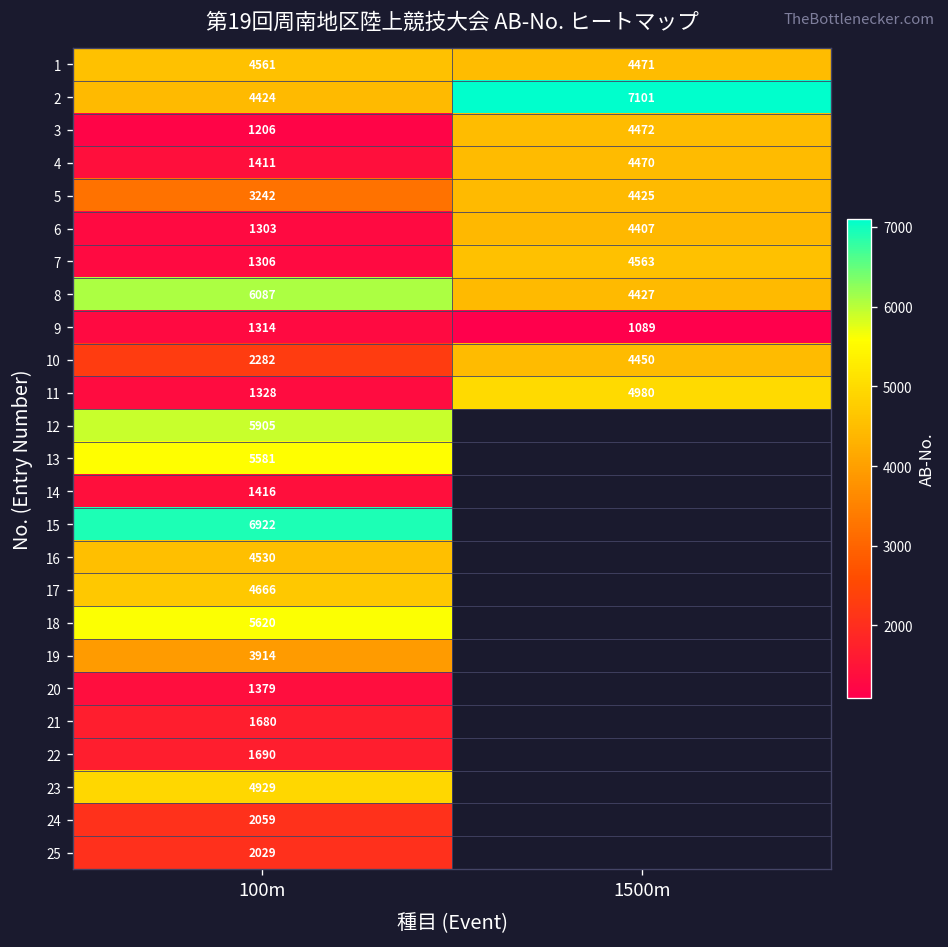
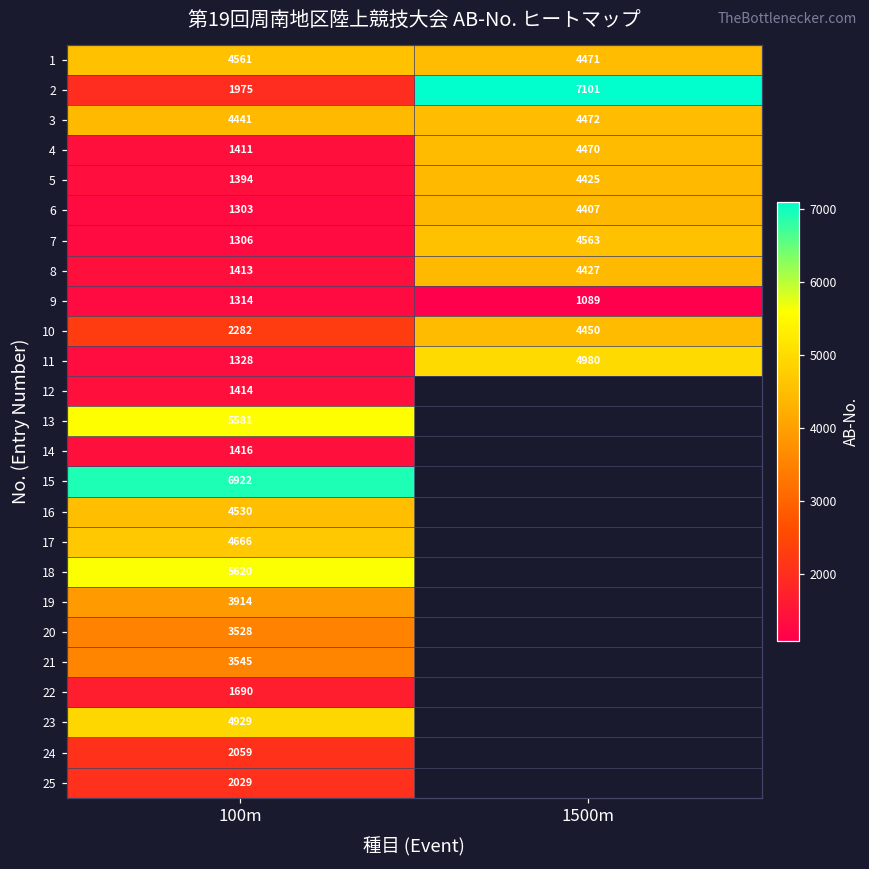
  {
    "1": {
      "100m": 4561,
      "1500m": 4471
    },
    "2": {
-     "100m": 4424,
+     "100m": 1975,
      "1500m": 7101
    },
    "3": {
-     "100m": 1206,
+     "100m": 4441,
      "1500m": 4472
    },
    "4": {
      "100m": 1411,
      "1500m": 4470
    },
    "5": {
-     "100m": 3242,
+     "100m": 1394,
      "1500m": 4425
    },
    "6": {
      "100m": 1303,
      "1500m": 4407
    },
    "7": {
      "100m": 1306,
      "1500m": 4563
    },
    "8": {
-     "100m": 6087,
+     "100m": 1413,
      "1500m": 4427
    },
    "9": {
      "100m": 1314,
      "1500m": 1089
    },
    "10": {
      "100m": 2282,
      "1500m": 4450
    },
    "11": {
      "100m": 1328,
      "1500m": 4980
    },
    "12": {
-     "100m": 5905
+     "100m": 1414
    },
    "13": {
      "100m": 5581
    },
    "14": {
      "100m": 1416
    },
    "15": {
      "100m": 6922
    },
    "16": {
      "100m": 4530
    },
    "17": {
      "100m": 4666
    },
    "18": {
      "100m": 5620
    },
    "19": {
      "100m": 3914
    },
    "20": {
-     "100m": 1379
+     "100m": 3528
    },
    "21": {
-     "100m": 1680
+     "100m": 3545
    },
    "22": {
      "100m": 1690
    },
    "23": {
      "100m": 4929
    },
    "24": {
      "100m": 2059
    },
    "25": {
      "100m": 2029
    }
  }
